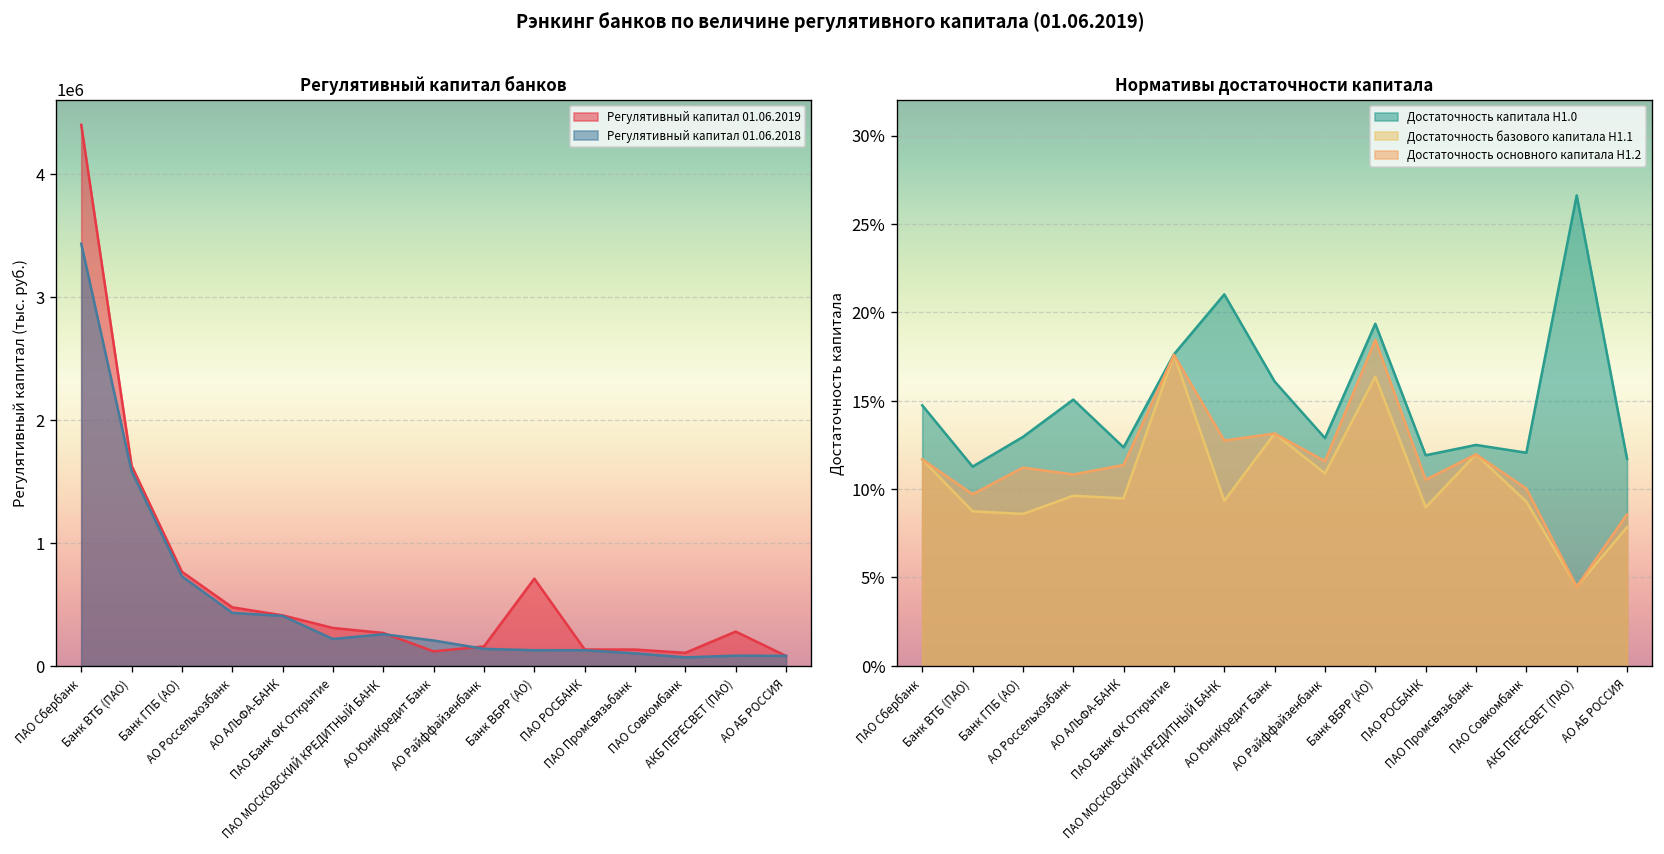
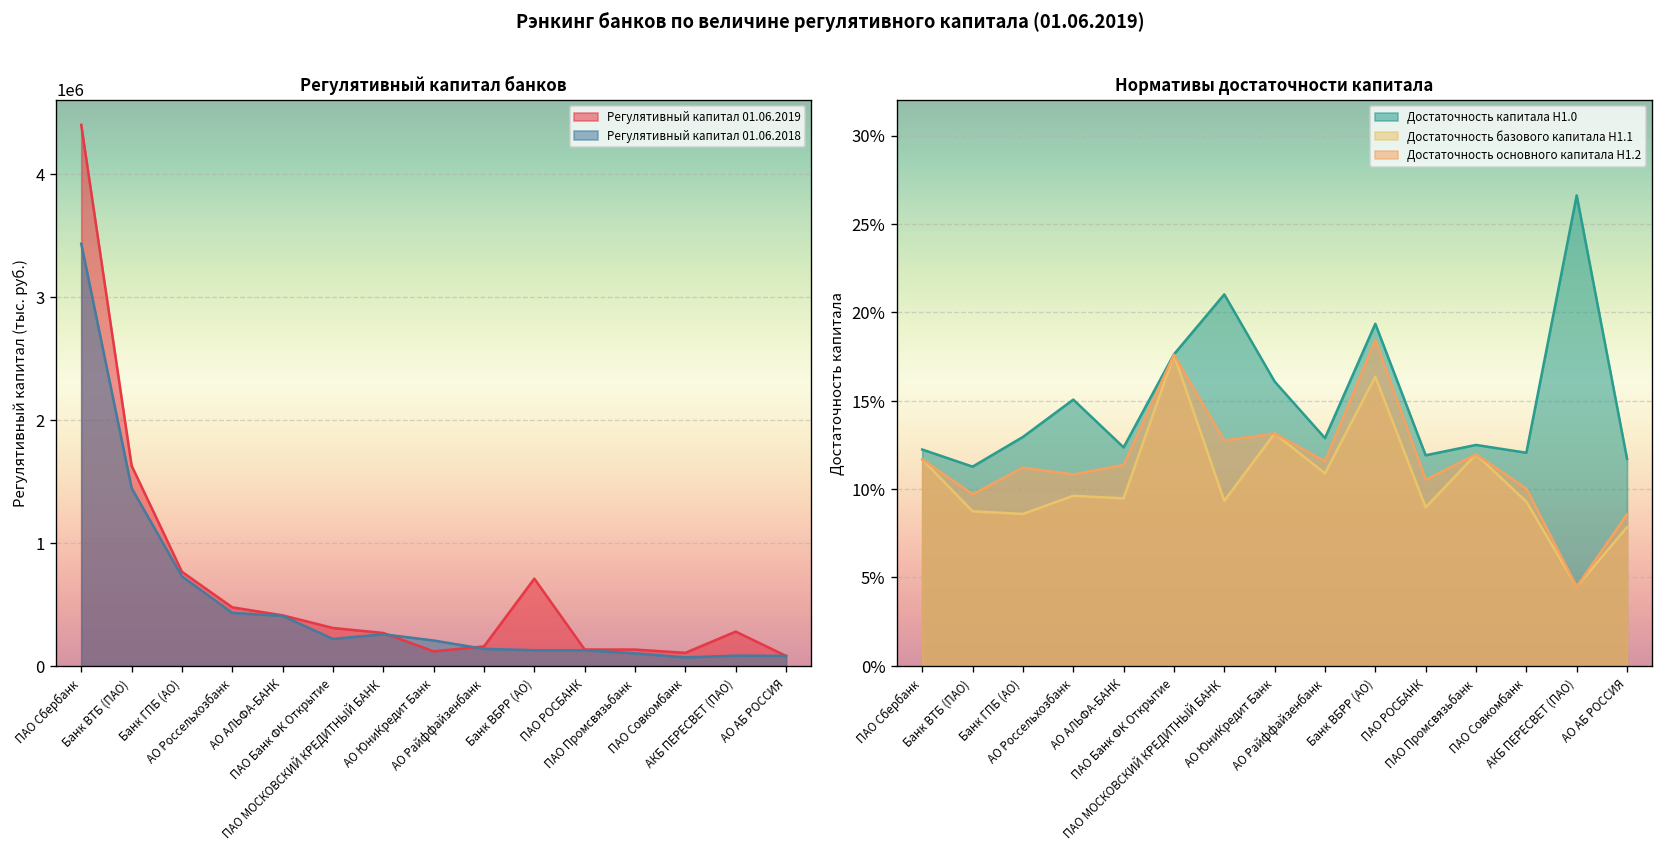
  {
    "Регулятивный капитал банков": {
      "Регулятивный капитал 01.06.2019": {
        "ПАО Сбербанк": "4400000",
        "Банк ВТБ (ПАО)": "1630000",
        "Банк ГПБ (АО)": "770000",
        "АО Россельхозбанк": "480000",
        "ПАО Банк ФК Открытие": "310000",
        "АО ЮниКредит Банк": "120000",
        "Банк ВБРР (АО)": "710000",
        "ПАО Промсвязьбанк": "130000",
        "ПАО Совкомбанк": "110000",
        "АКБ ПЕРЕСВЕТ (ПАО)": "280000"
      },
      "Регулятивный капитал 01.06.2018": {
        "ПАО Сбербанк": "3430000",
-       "Банк ВТБ (ПАО)": "1580000",
+       "Банк ВТБ (ПАО)": "1450000",
        "Банк ГПБ (АО)": "730000",
        "АО Россельхозбанк": "430000",
        "ПАО Банк ФК Открытие": "220000",
        "АО ЮниКредит Банк": "210000",
        "Банк ВБРР (АО)": "130000",
        "ПАО Промсвязьбанк": "100000",
        "ПАО Совкомбанк": "70000",
        "АКБ ПЕРЕСВЕТ (ПАО)": "80000"
      }
    },
    "Нормативы достаточности капитала": {
      "Достаточность капитала Н1.0": {
-       "ПАО Сбербанк": "14.7%",
+       "ПАО Сбербанк": "12.2%",
        "Банк ВТБ (ПАО)": "11.3%",
        "Банк ГПБ (АО)": "13.0%",
        "АО Россельхозбанк": "15.1%",
        "АО АЛЬФА-БАНК": "12.4%",
        "ПАО МОСКОВСКИЙ КРЕДИТНЫЙ БАНК": "21.0%",
        "АО ЮниКредит Банк": "16.1%",
        "АО Райффайзенбанк": "12.9%",
        "Банк ВБРР (АО)": "19.4%",
        "ПАО РОСБАНК": "11.9%",
        "ПАО Промсвязьбанк": "12.5%",
        "ПАО Совкомбанк": "12.1%",
        "АКБ ПЕРЕСВЕТ (ПАО)": "26.6%",
        "АО АБ РОССИЯ": "11.7%"
      }
    }
  }
